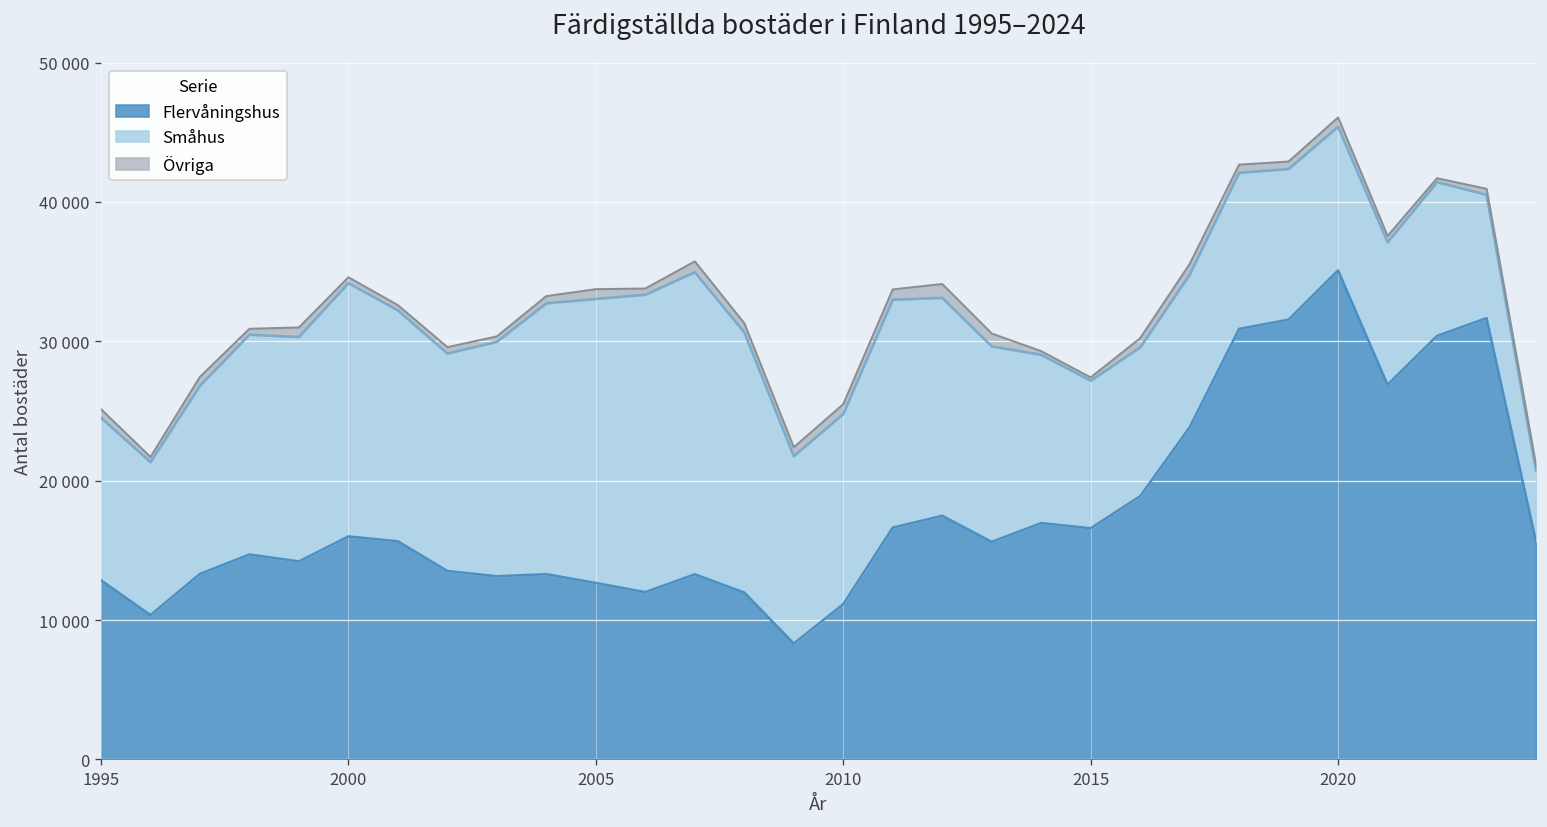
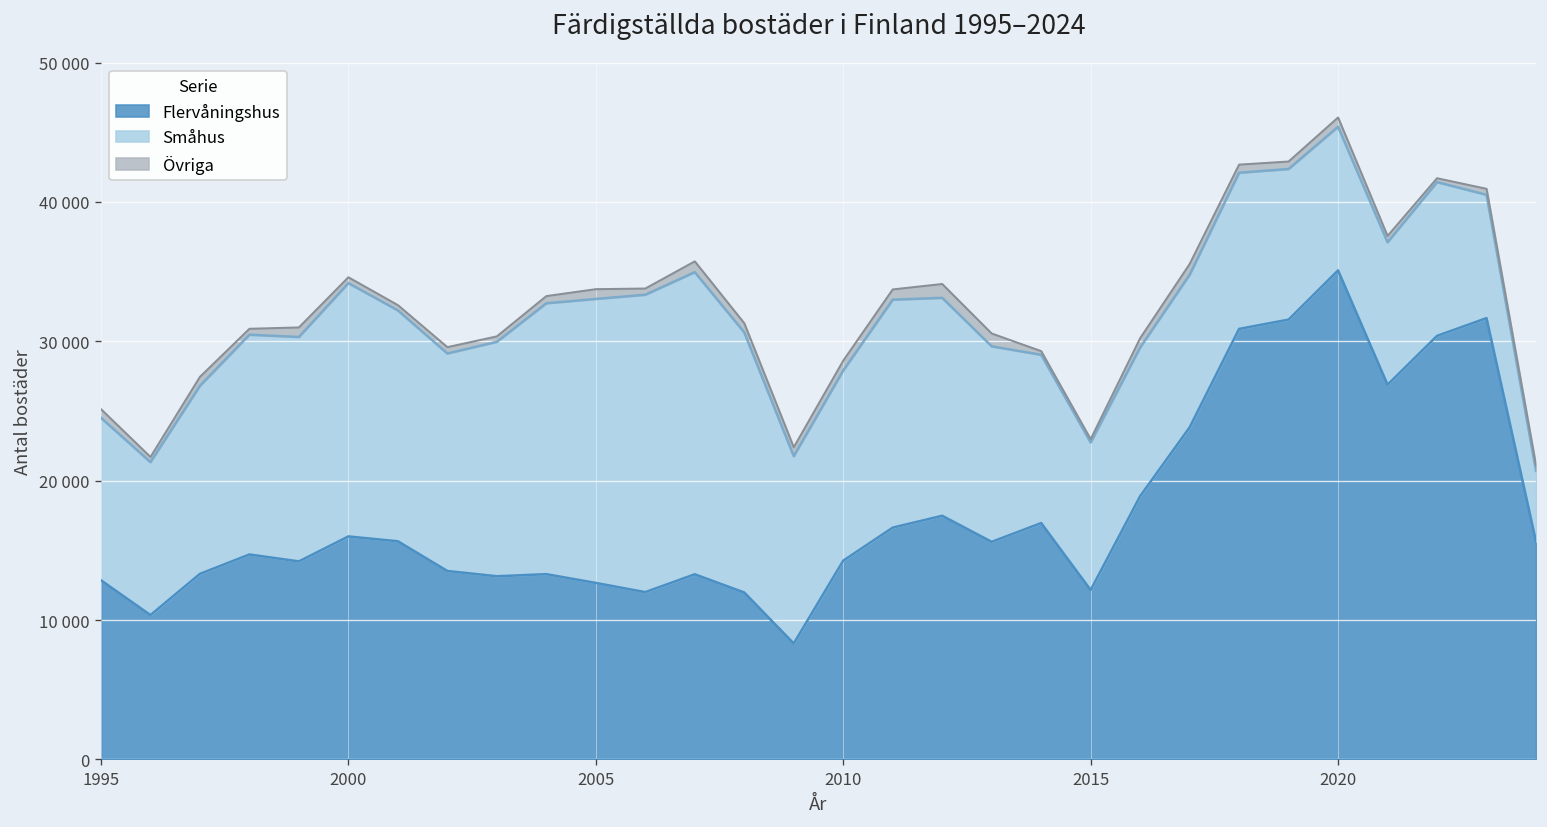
  {
    "Flervåningshus": {
      "1995": 12900,
      "2000": 16000,
      "2005": 12700,
-     "2010": 11100,
-     "2015": 16600,
+     "2010": 14300,
+     "2015": 12200,
      "2020": 35100
    }
  }
